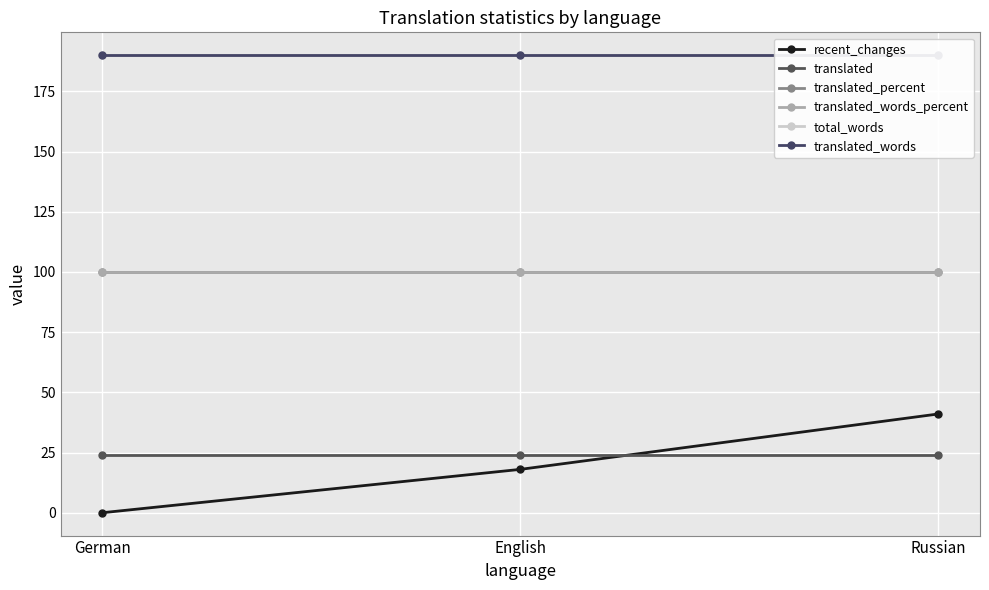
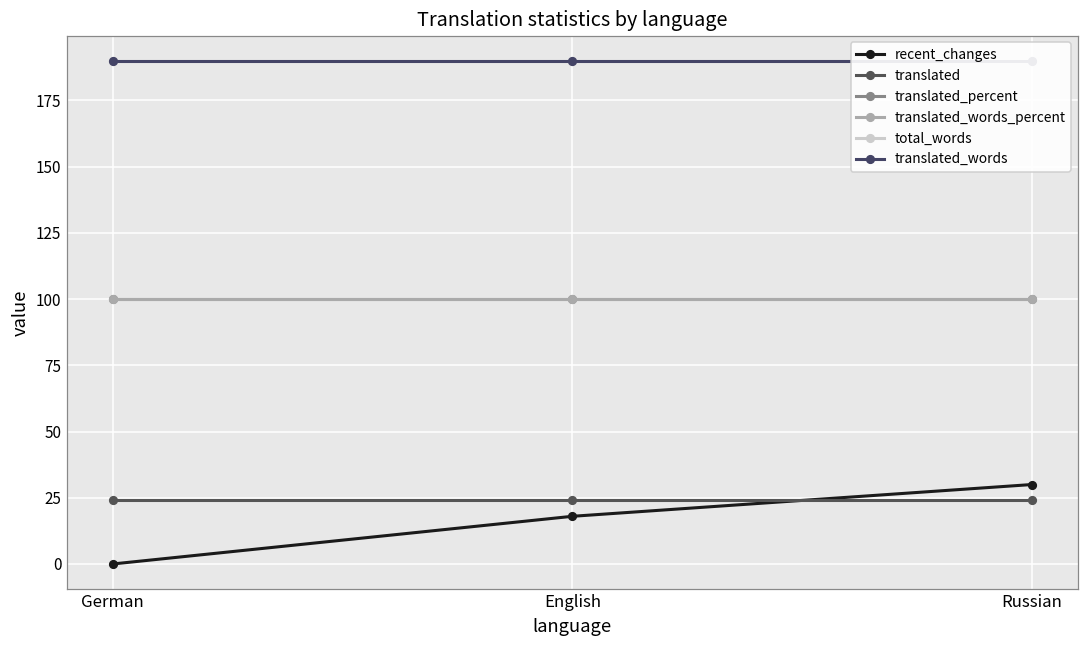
  {
    "recent_changes": {
      "German": 0,
      "English": 18,
-     "Russian": 41
+     "Russian": 30
    },
    "translated_words_percent": {
      "German": 100,
      "English": 100,
      "Russian": 100
    }
  }
